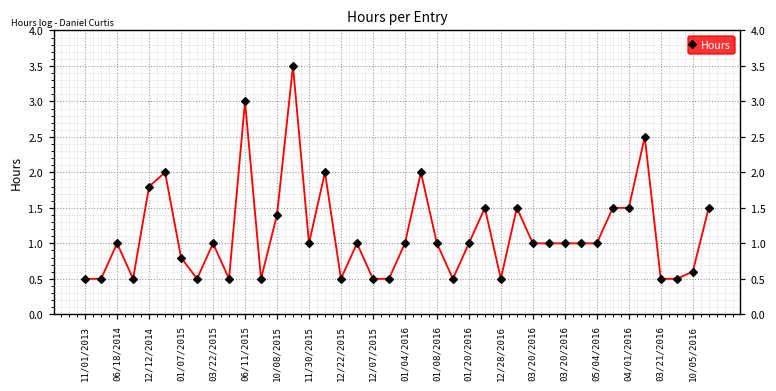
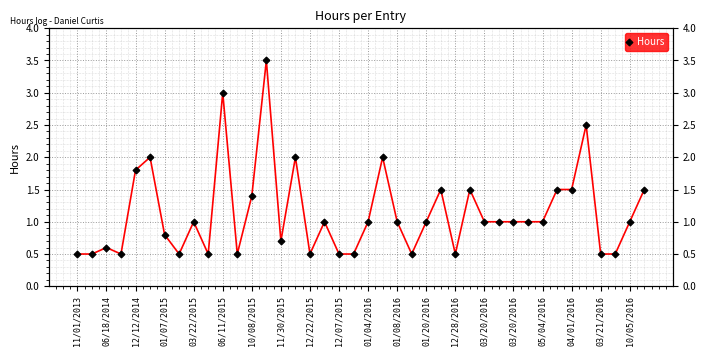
  {
    "11/01/2013": 0.5,
-   "06/18/2014": 1.0,
+   "06/18/2014": 0.6,
    "12/12/2014": 1.8,
    "01/07/2015": 0.8,
    "06/11/2015": 3.0,
    "10/08/2015": 1.4,
-   "11/30/2015": 1.0,
+   "11/30/2015": 0.7,
    "12/22/2015": 0.5,
    "12/07/2015": 0.5,
    "01/04/2016": 1.0,
    "01/08/2016": 1.0,
    "01/20/2016": 1.0,
    "12/28/2016": 0.5,
    "05/04/2016": 1.0,
    "04/01/2016": 1.5,
    "03/21/2016": 0.5,
-   "10/05/2016": 0.6
+   "10/05/2016": 1.0
  }
